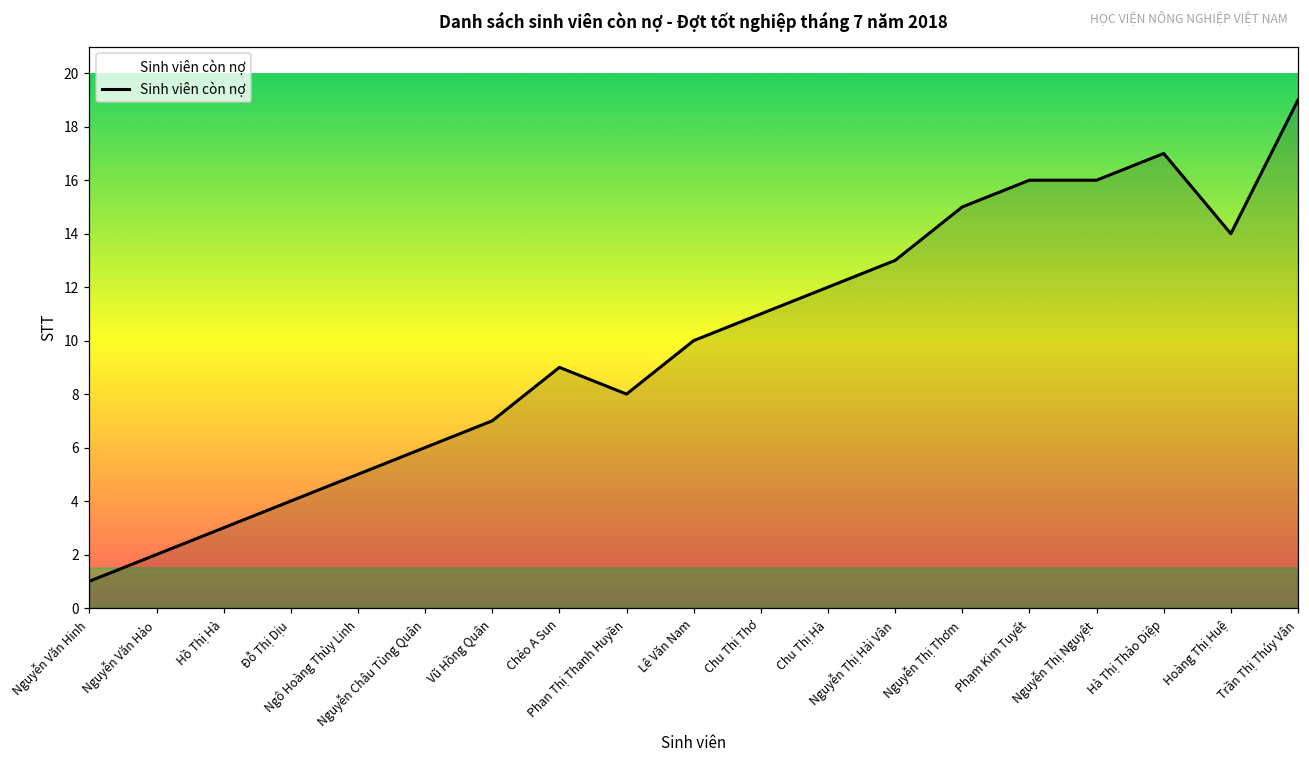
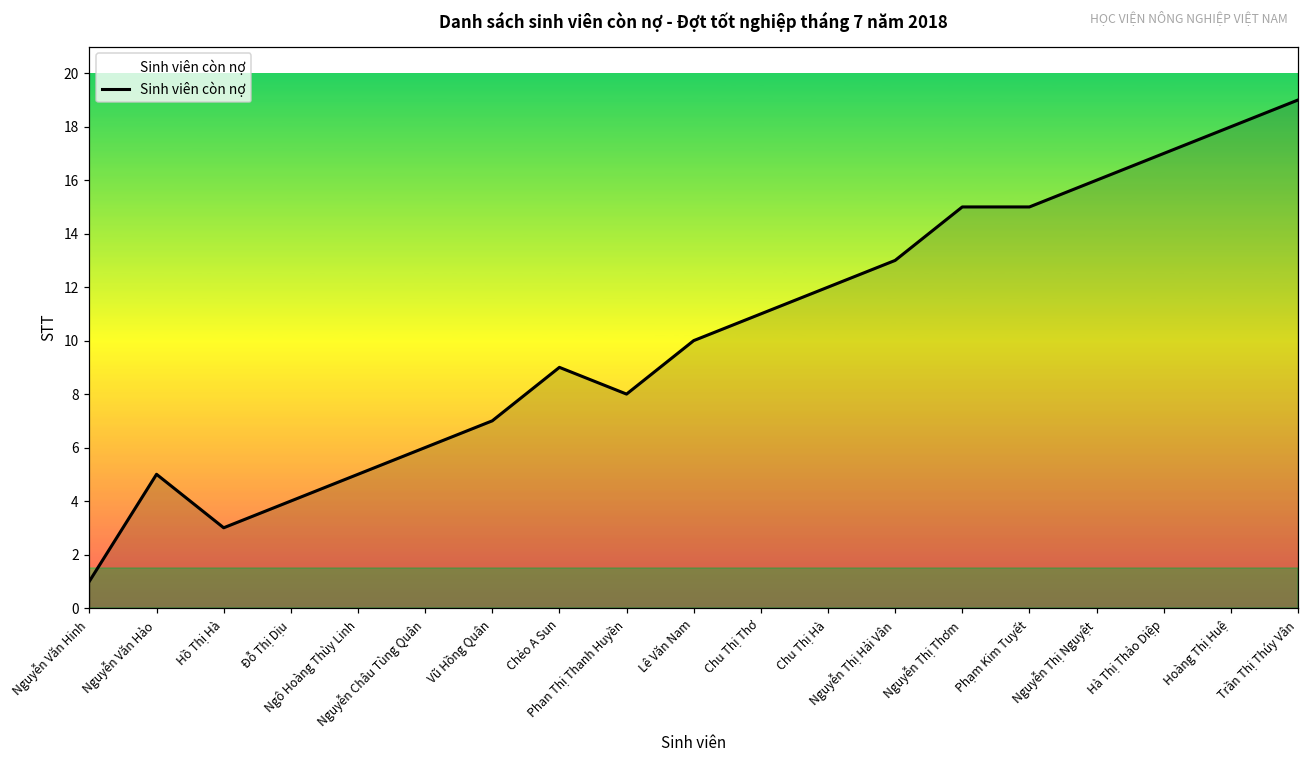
  {
    "Nguyễn Văn Hinh": 1,
-   "Nguyễn Văn Hảo": 2,
+   "Nguyễn Văn Hảo": 5,
    "Hồ Thị Hà": 3,
    "Đỗ Thị Dịu": 4,
    "Ngô Hoàng Thùy Linh": 5,
    "Nguyễn Châu Tùng Quân": 6,
    "Vũ Hồng Quân": 7,
    "Chẻo A Sun": 9,
    "Phan Thị Thanh Huyền": 8,
    "Lê Văn Nam": 10,
    "Chu Thị Thơ": 11,
    "Chu Thị Hà": 12,
    "Nguyễn Thị Hải Vân": 13,
    "Nguyễn Thị Thơm": 15,
-   "Phạm Kim Tuyết": 16,
+   "Phạm Kim Tuyết": 15,
    "Nguyễn Thị Nguyệt": 16,
    "Hà Thị Thảo Diệp": 17,
-   "Hoàng Thị Huệ": 14,
+   "Hoàng Thị Huệ": 18,
    "Trần Thị Thúy Vân": 19
  }
